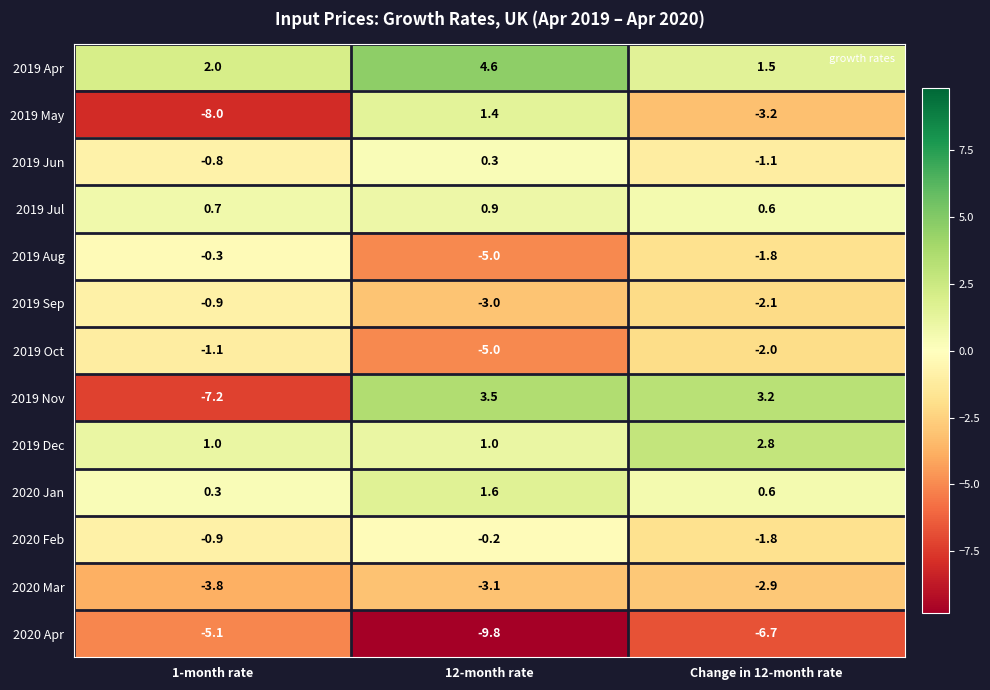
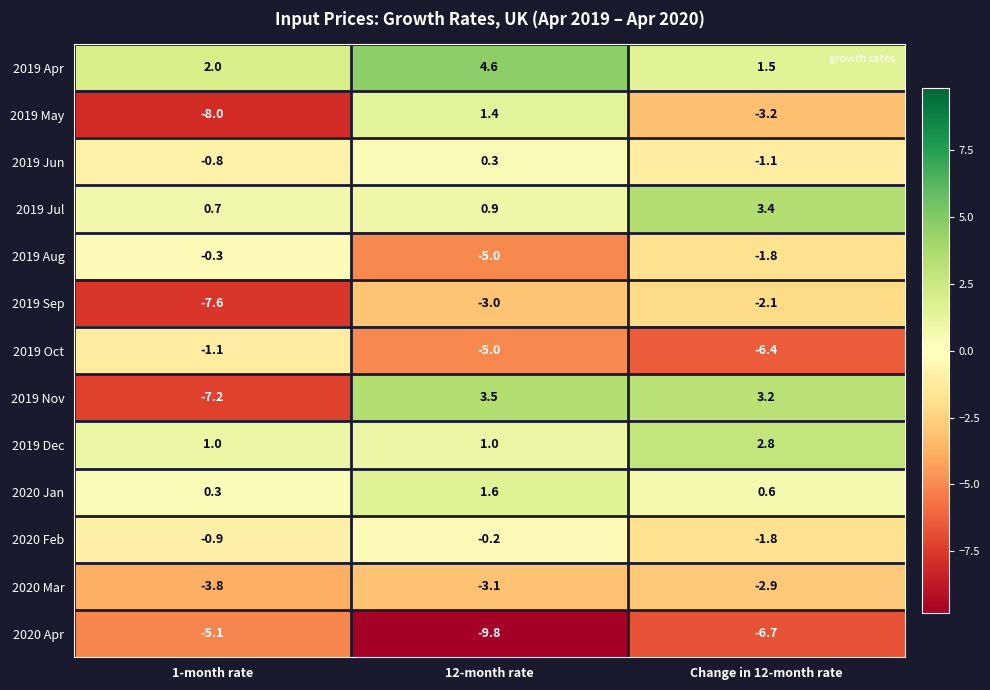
  {
    "2019 Apr": {
      "1-month rate": 2.0,
      "12-month rate": 4.6,
      "Change in 12-month rate": 1.5
    },
    "2019 May": {
      "1-month rate": -8.0,
      "12-month rate": 1.4,
      "Change in 12-month rate": -3.2
    },
    "2019 Jun": {
      "1-month rate": -0.8,
      "12-month rate": 0.3,
      "Change in 12-month rate": -1.1
    },
    "2019 Jul": {
      "1-month rate": 0.7,
      "12-month rate": 0.9,
-     "Change in 12-month rate": 0.6
+     "Change in 12-month rate": 3.4
    },
    "2019 Aug": {
      "1-month rate": -0.3,
      "12-month rate": -5.0,
      "Change in 12-month rate": -1.8
    },
    "2019 Sep": {
-     "1-month rate": -0.9,
+     "1-month rate": -7.6,
      "12-month rate": -3.0,
      "Change in 12-month rate": -2.1
    },
    "2019 Oct": {
      "1-month rate": -1.1,
      "12-month rate": -5.0,
-     "Change in 12-month rate": -2.0
+     "Change in 12-month rate": -6.4
    },
    "2019 Nov": {
      "1-month rate": -7.2,
      "12-month rate": 3.5,
      "Change in 12-month rate": 3.2
    },
    "2019 Dec": {
      "1-month rate": 1.0,
      "12-month rate": 1.0,
      "Change in 12-month rate": 2.8
    },
    "2020 Jan": {
      "1-month rate": 0.3,
      "12-month rate": 1.6,
      "Change in 12-month rate": 0.6
    },
    "2020 Feb": {
      "1-month rate": -0.9,
      "12-month rate": -0.2,
      "Change in 12-month rate": -1.8
    },
    "2020 Mar": {
      "1-month rate": -3.8,
      "12-month rate": -3.1,
      "Change in 12-month rate": -2.9
    },
    "2020 Apr": {
      "1-month rate": -5.1,
      "12-month rate": -9.8,
      "Change in 12-month rate": -6.7
    }
  }
